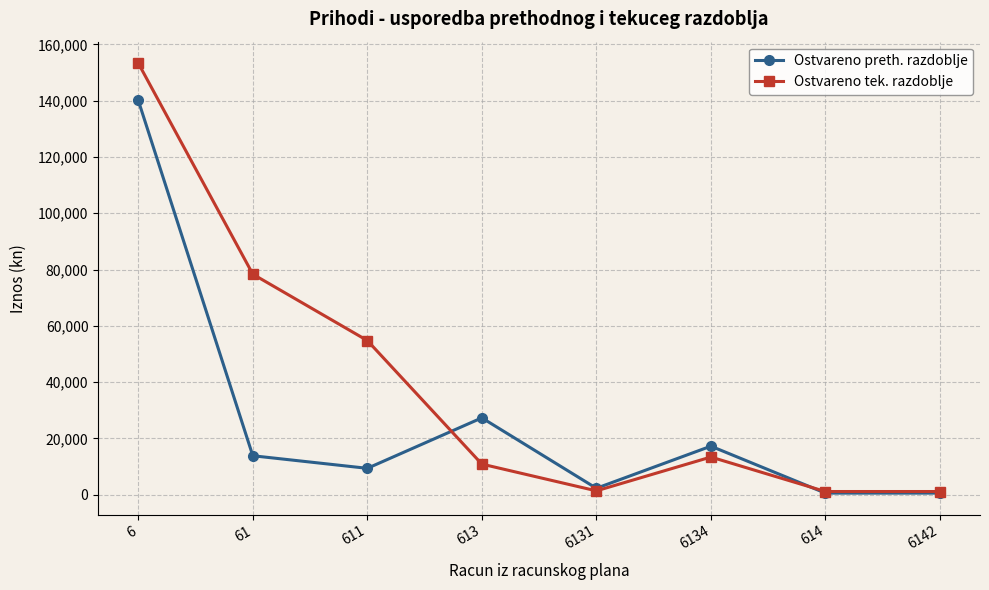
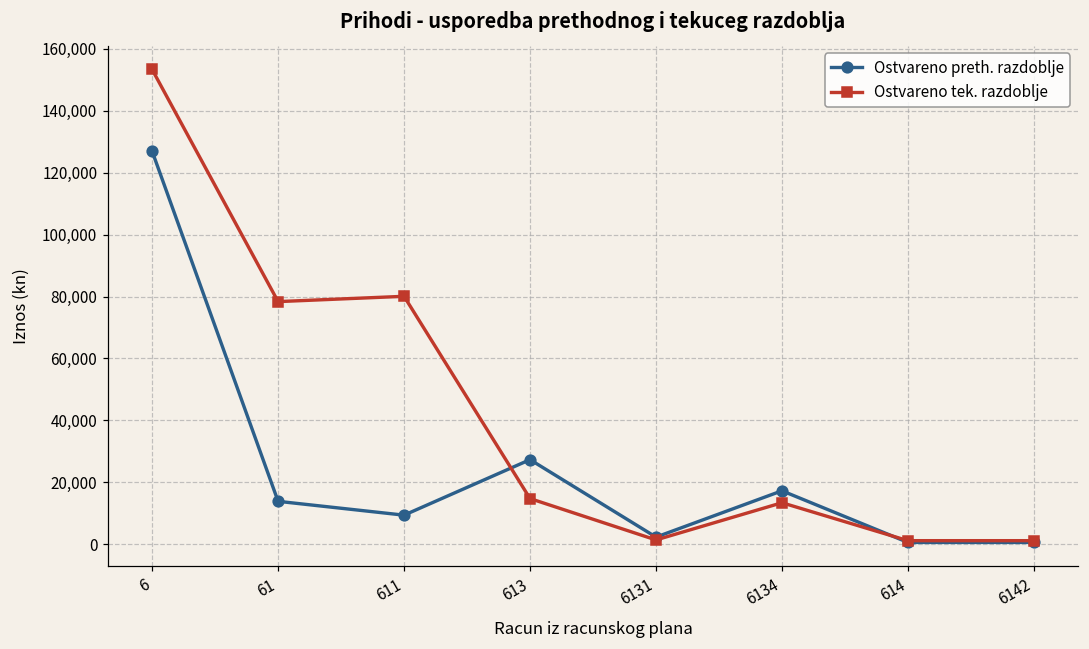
  {
    "Ostvareno preth. razdoblje": {
-     "6": "140,000",
+     "6": "127,000",
      "61": "14,000",
      "611": "9,000",
      "613": "27,000",
      "6131": "2,000",
      "6134": "17,000"
    },
    "Ostvareno tek. razdoblje": {
      "6": "153,000",
      "61": "78,000",
-     "611": "55,000",
-     "613": "11,000",
+     "611": "80,000",
+     "613": "15,000",
      "6131": "1,000",
      "6134": "13,000"
    }
  }
